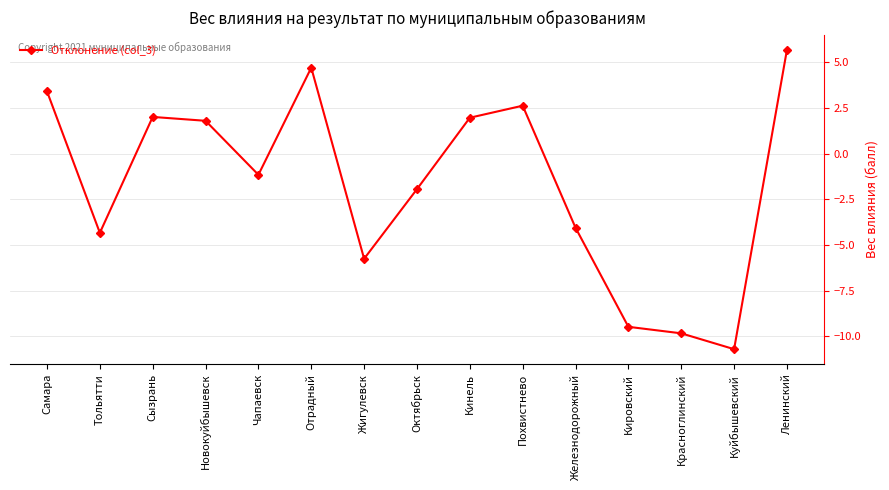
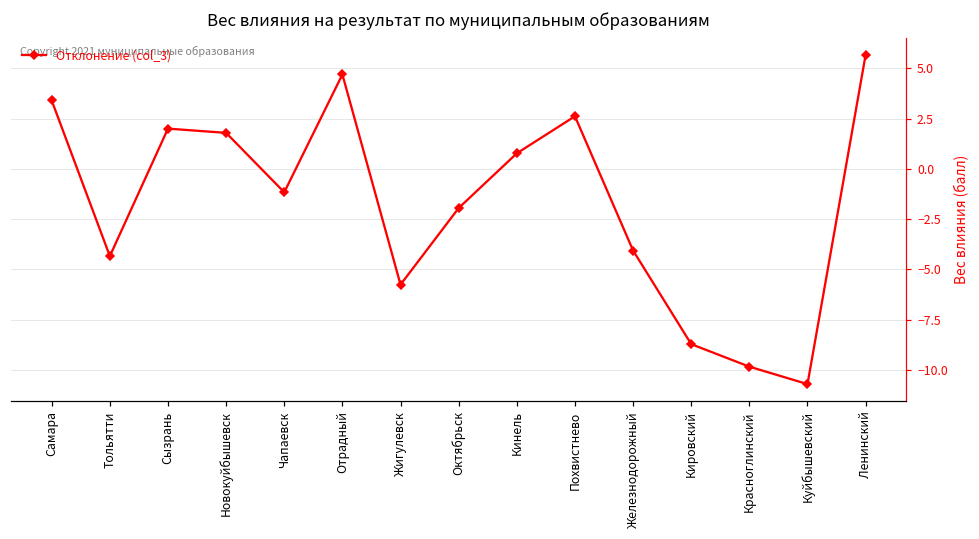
  {
    "Самара": 3.4,
    "Тольятти": -4.3,
    "Сызрань": 2.0,
    "Новокуйбышевск": 1.8,
    "Чапаевск": -1.2,
    "Отрадный": 4.7,
    "Жигулевск": -5.8,
    "Октябрьск": -1.9,
-   "Кинель": 2.0,
+   "Кинель": 0.8,
    "Похвистнево": 2.6,
    "Железнодорожный": -4.1,
-   "Кировский": -9.5,
+   "Кировский": -8.7,
    "Красноглинский": -9.8,
    "Куйбышевский": -10.7,
    "Ленинский": 5.7
  }
